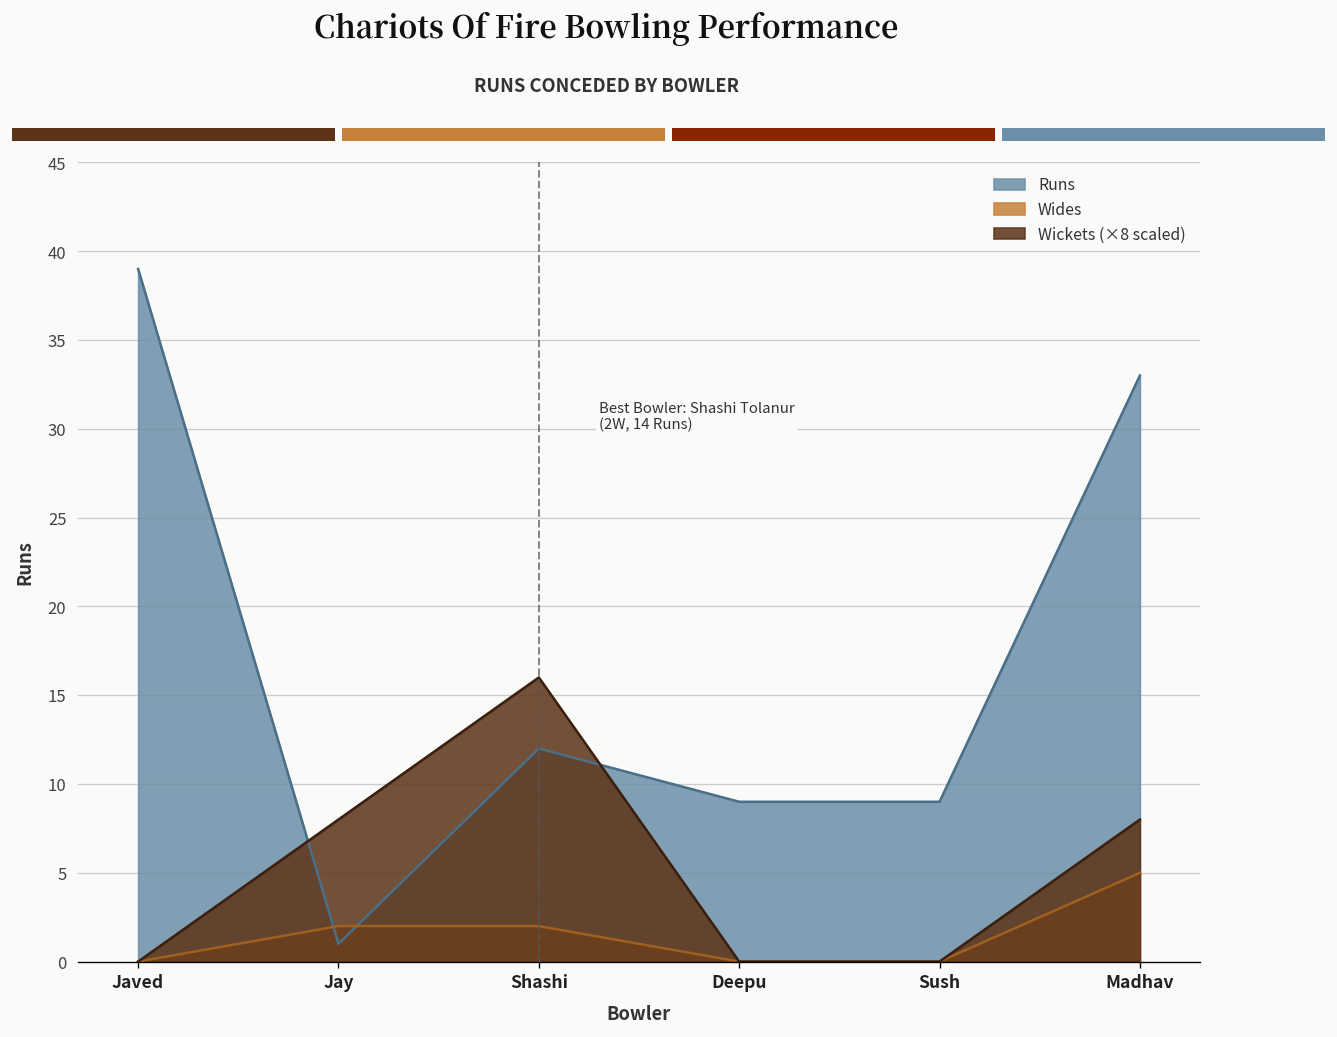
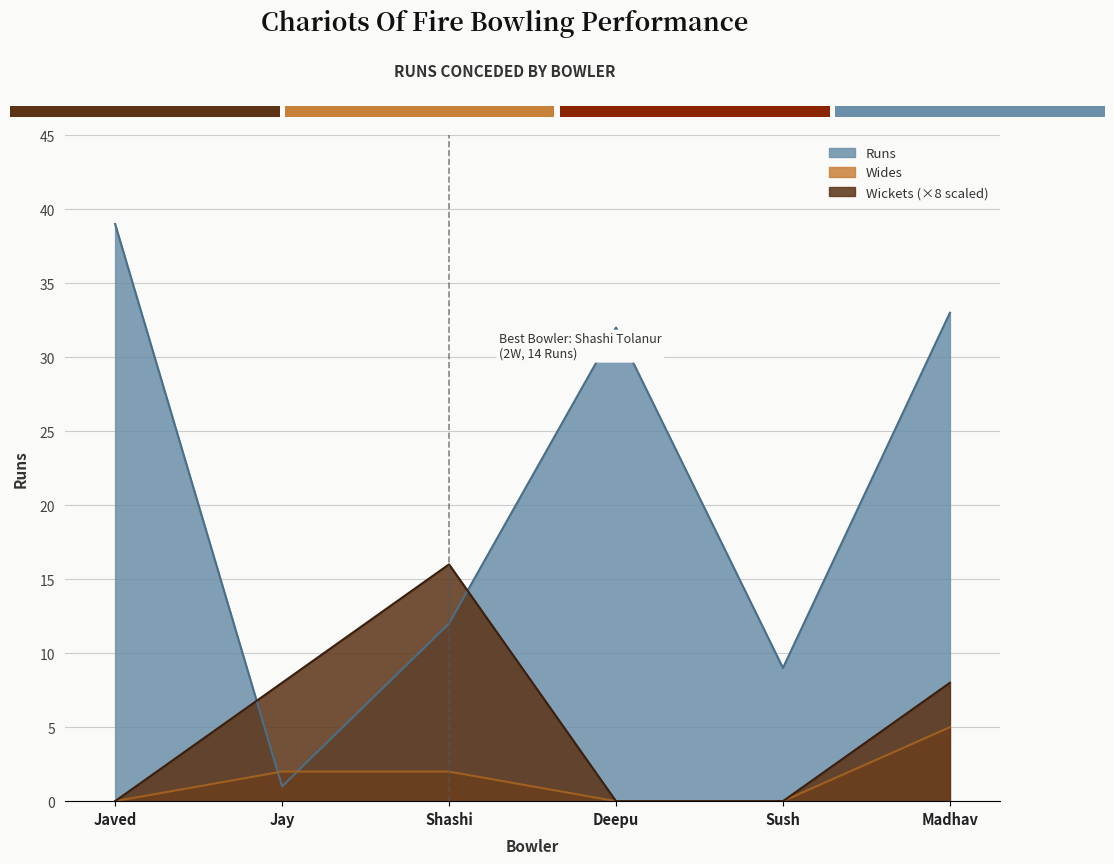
  {
    "Runs": {
      "Javed": 39,
      "Jay": 1,
      "Shashi": 12,
-     "Deepu": 9,
+     "Deepu": 32,
      "Sush": 9,
      "Madhav": 33
    },
    "Wides": {
      "Jay": 2,
      "Shashi": 2,
      "Madhav": 5
    },
    "Wickets (×8 scaled)": {
      "Jay": 8,
      "Shashi": 16,
      "Madhav": 8
    }
  }
